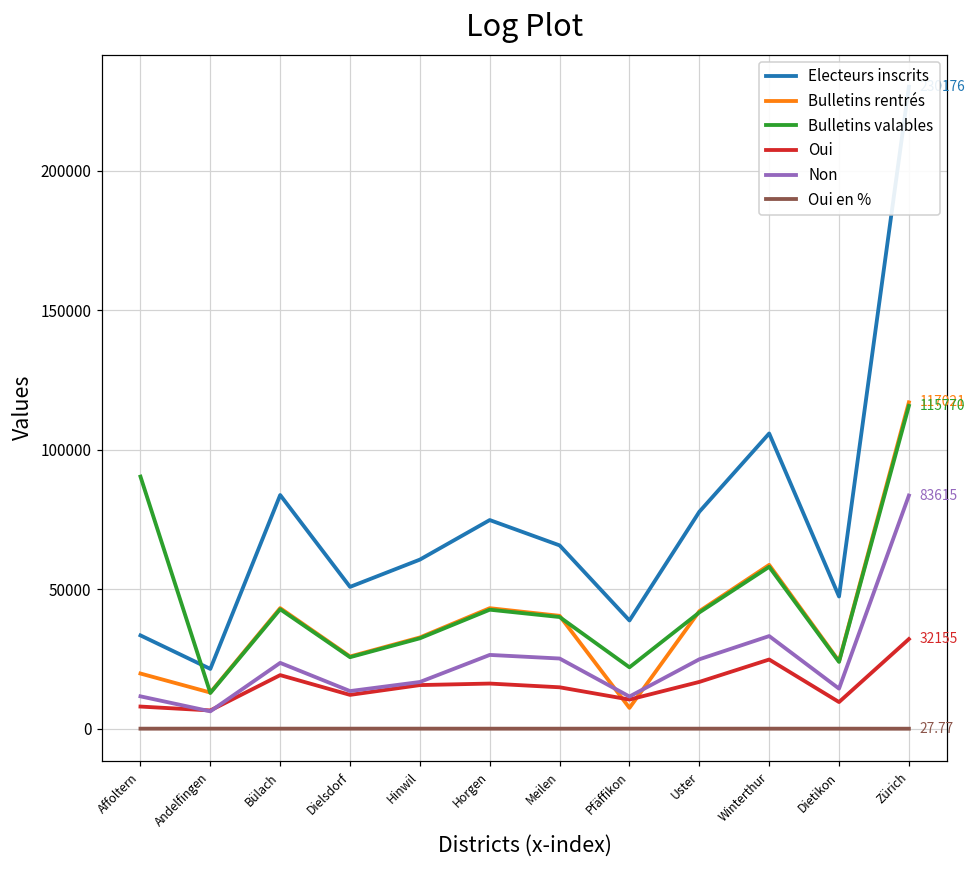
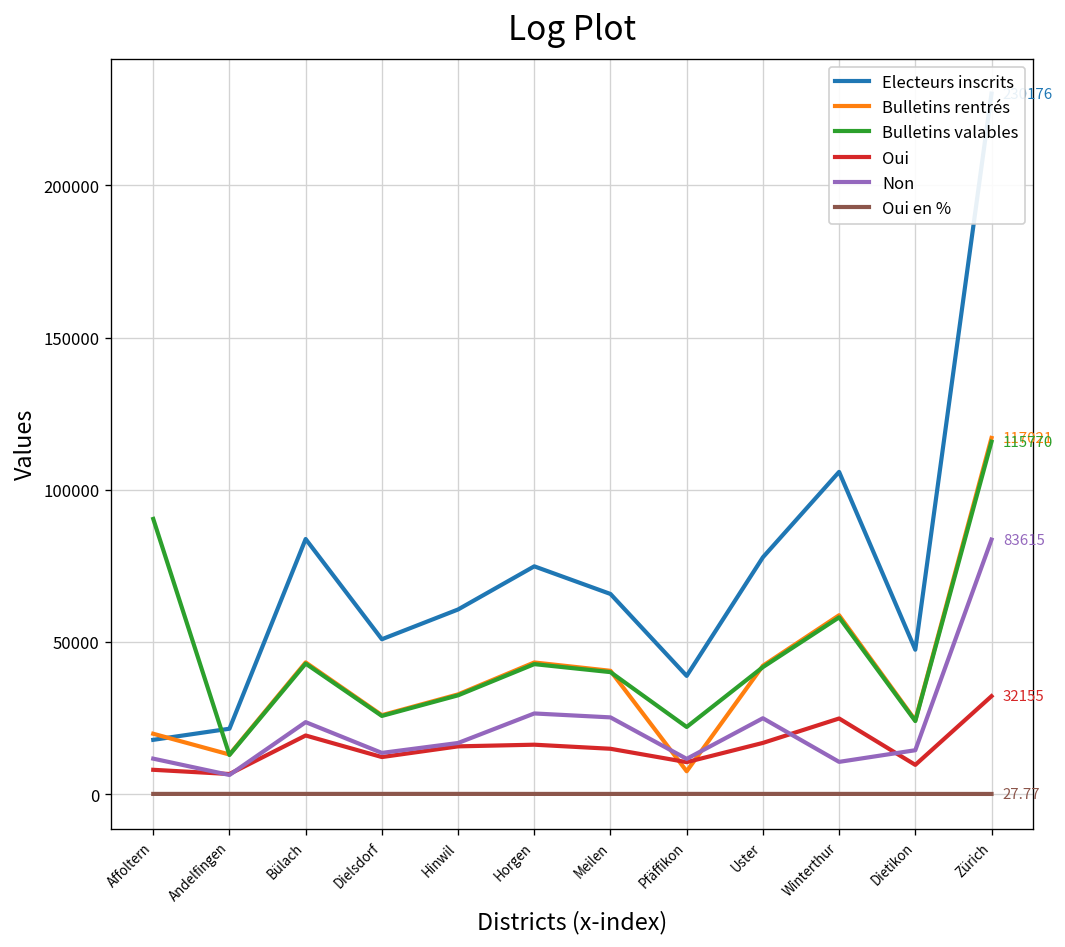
  {
    "Electeurs inscrits": {
-     "Affoltern": 33000,
+     "Affoltern": 18000,
      "Andelfingen": 21000,
      "Bülach": 84000,
      "Dielsdorf": 51000,
      "Hinwil": 61000,
      "Horgen": 75000,
      "Meilen": 66000,
      "Pfäffikon": 39000,
      "Uster": 78000,
      "Winterthur": 106000,
      "Dietikon": 47000
    },
    "Bulletins rentrés": {
      "Affoltern": 20000,
      "Pfäffikon": 7000
    },
    "Bulletins valables": {
      "Affoltern": 90000,
      "Pfäffikon": 22000
    },
    "Oui": {
      "Zürich": 32155
    },
    "Non": {
      "Affoltern": 12000,
      "Bülach": 24000,
      "Dielsdorf": 14000,
      "Hinwil": 17000,
      "Horgen": 26000,
      "Meilen": 25000,
      "Pfäffikon": 12000,
      "Uster": 25000,
-     "Winterthur": 33000,
+     "Winterthur": 11000,
      "Dietikon": 14000
    },
    "Oui en %": {
      "Zürich": 27.77
    }
  }
